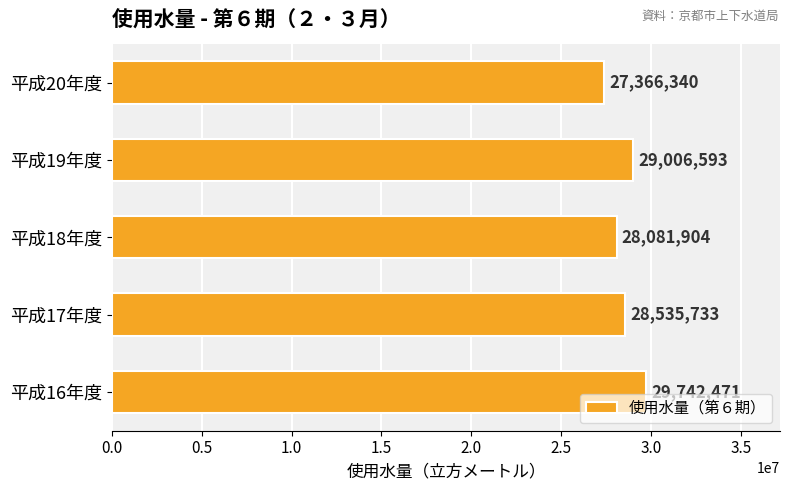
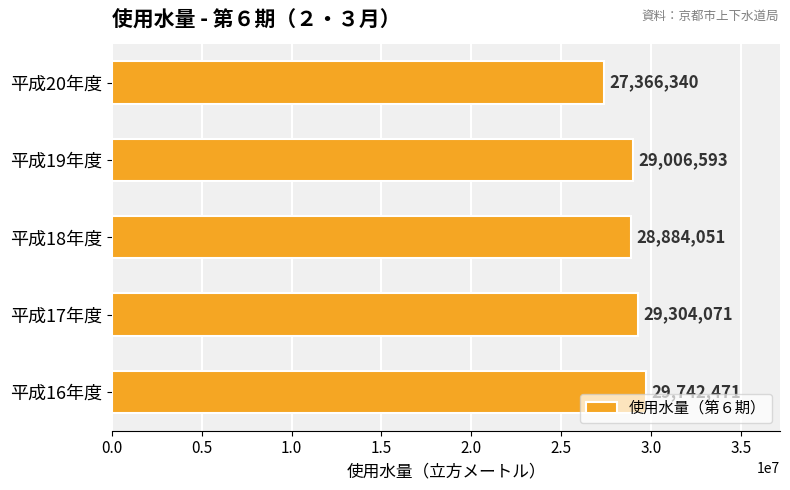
  {
    "平成20年度": "27,366,340",
    "平成19年度": "29,006,593",
-   "平成18年度": "28,081,904",
-   "平成17年度": "28,535,733"
+   "平成18年度": "28,884,051",
+   "平成17年度": "29,304,071"
  }
